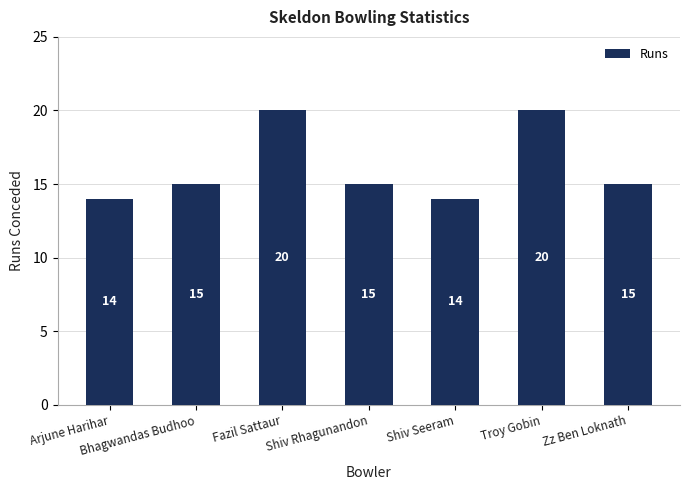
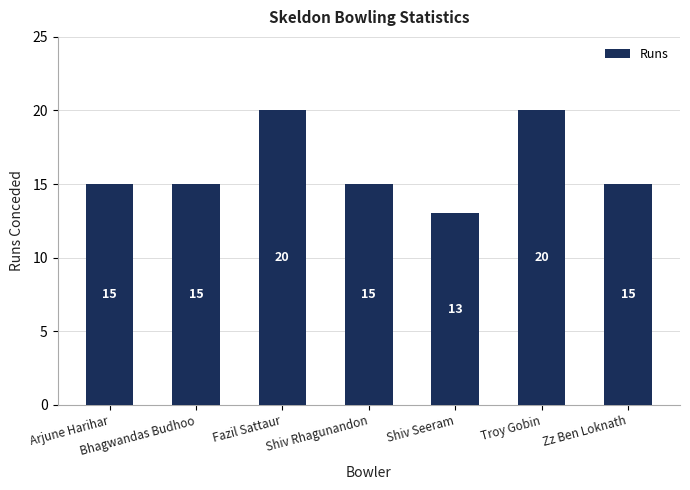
  {
-   "Arjune Harihar": 14,
+   "Arjune Harihar": 15,
    "Bhagwandas Budhoo": 15,
    "Fazil Sattaur": 20,
    "Shiv Rhagunandon": 15,
-   "Shiv Seeram": 14,
+   "Shiv Seeram": 13,
    "Troy Gobin": 20,
    "Zz Ben Loknath": 15
  }
